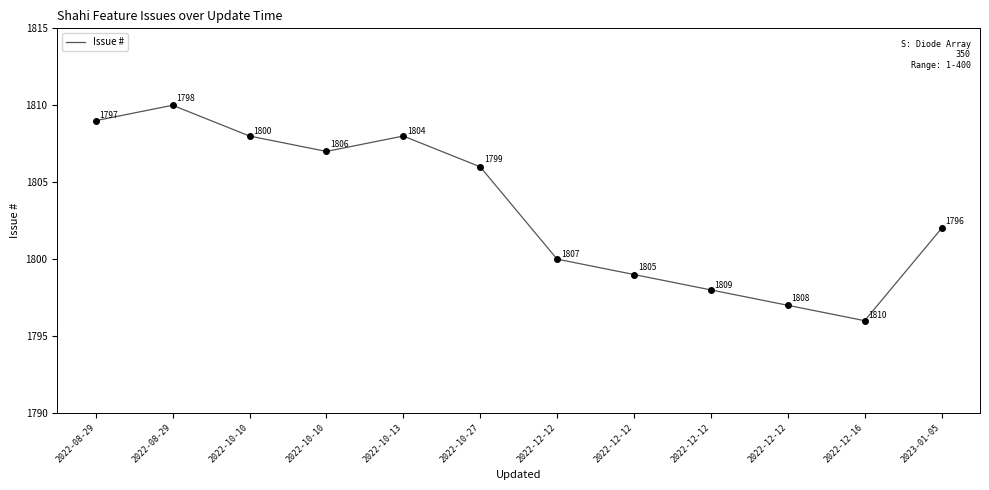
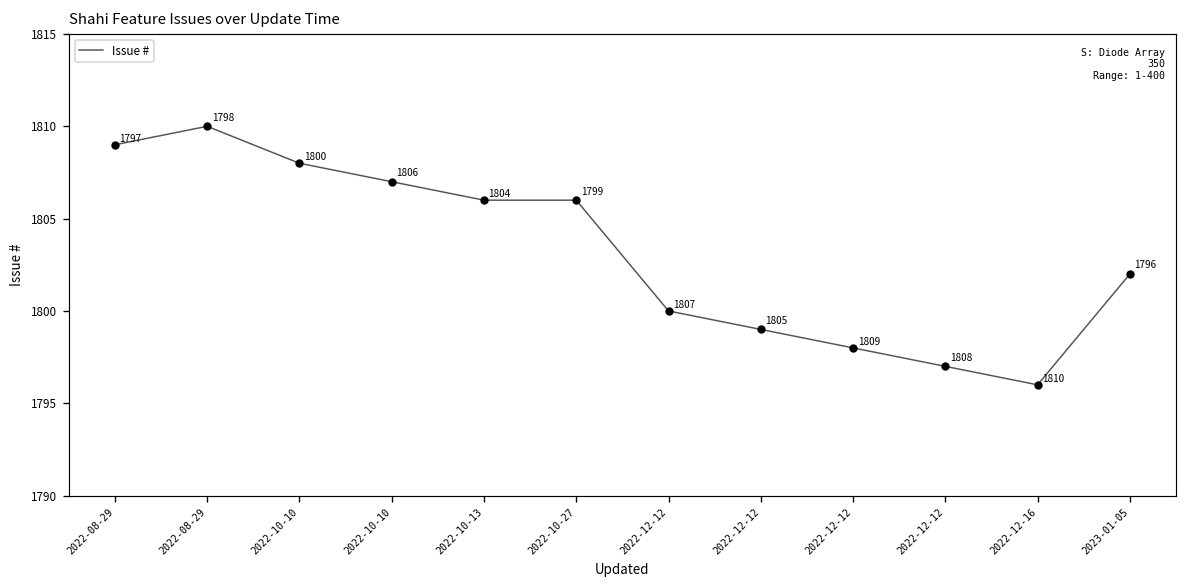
  {
-   "2022-10-13": 1808
+   "2022-10-13": 1806
  }
